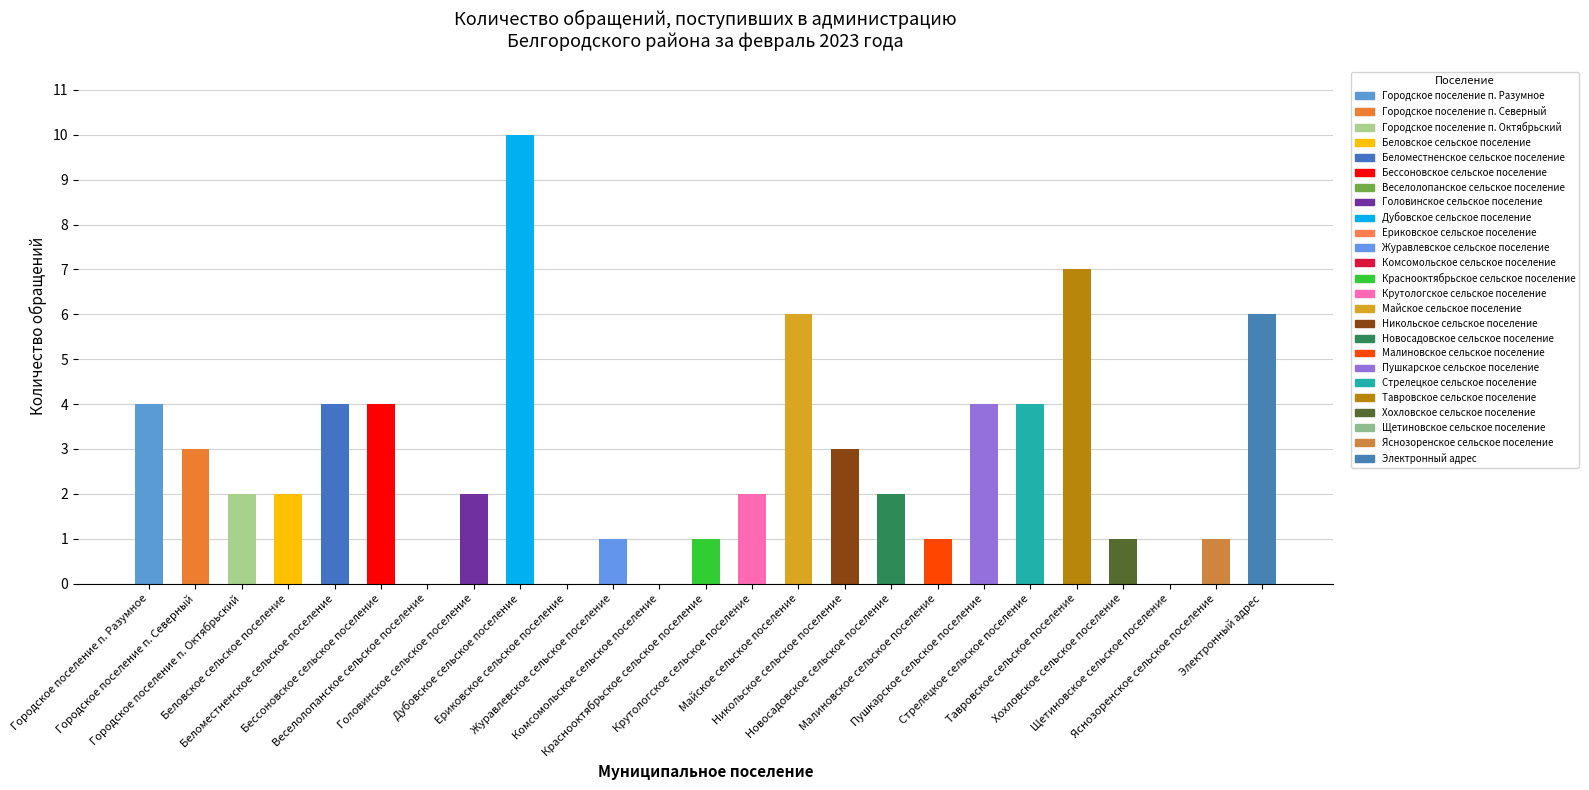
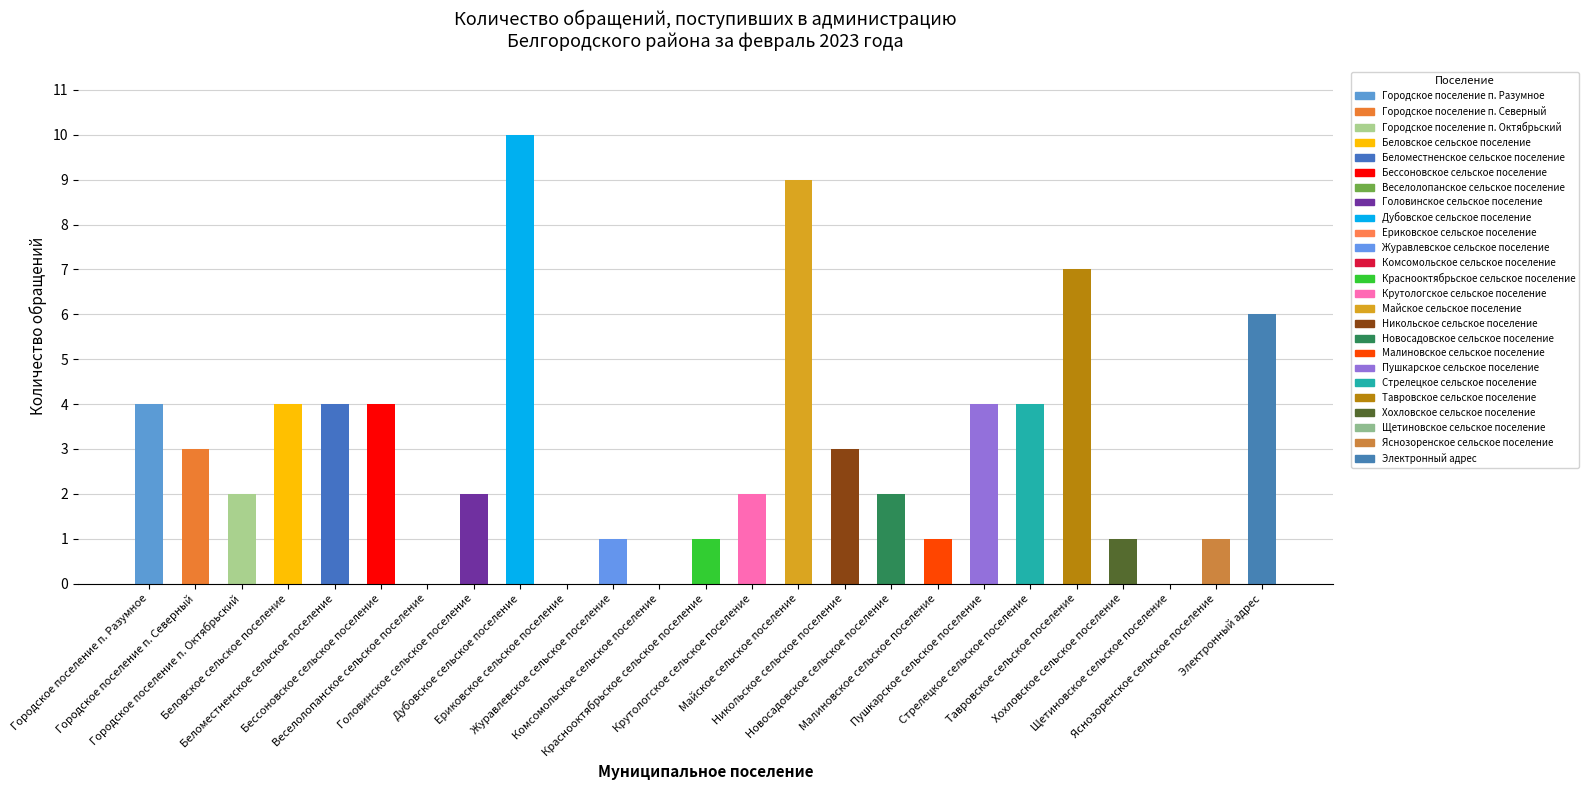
  {
    "Городское поселение п. Разумное": 4,
    "Городское поселение п. Северный": 3,
    "Городское поселение п. Октябрьский": 2,
-   "Беловское сельское поселение": 2,
+   "Беловское сельское поселение": 4,
    "Беломестненское сельское поселение": 4,
    "Бессоновское сельское поселение": 4,
    "Веселолопанское сельское поселение": 0,
    "Головинское сельское поселение": 2,
    "Дубовское сельское поселение": 10,
    "Ериковское сельское поселение": 0,
    "Журавлевское сельское поселение": 1,
    "Комсомольское сельское поселение": 0,
    "Краснооктябрьское сельское поселение": 1,
    "Крутологское сельское поселение": 2,
-   "Майское сельское поселение": 6,
+   "Майское сельское поселение": 9,
    "Никольское сельское поселение": 3,
    "Новосадовское сельское поселение": 2,
    "Малиновское сельское поселение": 1,
    "Пушкарское сельское поселение": 4,
    "Стрелецкое сельское поселение": 4,
    "Тавровское сельское поселение": 7,
    "Хохловское сельское поселение": 1,
    "Щетиновское сельское поселение": 0,
    "Яснозоренское сельское поселение": 1,
    "Электронный адрес": 6
  }
